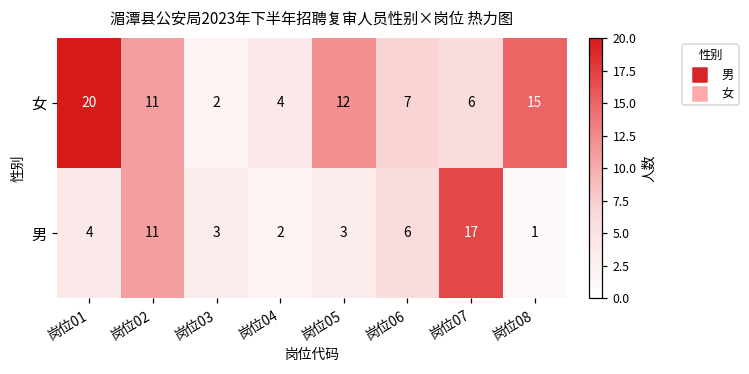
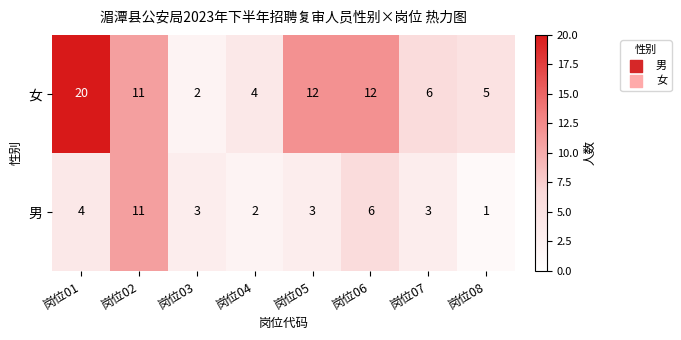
  {
    "女": {
      "岗位01": 20,
      "岗位02": 11,
      "岗位03": 2,
      "岗位04": 4,
      "岗位05": 12,
-     "岗位06": 7,
+     "岗位06": 12,
      "岗位07": 6,
-     "岗位08": 15
+     "岗位08": 5
    },
    "男": {
      "岗位01": 4,
      "岗位02": 11,
      "岗位03": 3,
      "岗位04": 2,
      "岗位05": 3,
      "岗位06": 6,
-     "岗位07": 17,
+     "岗位07": 3,
      "岗位08": 1
    }
  }
